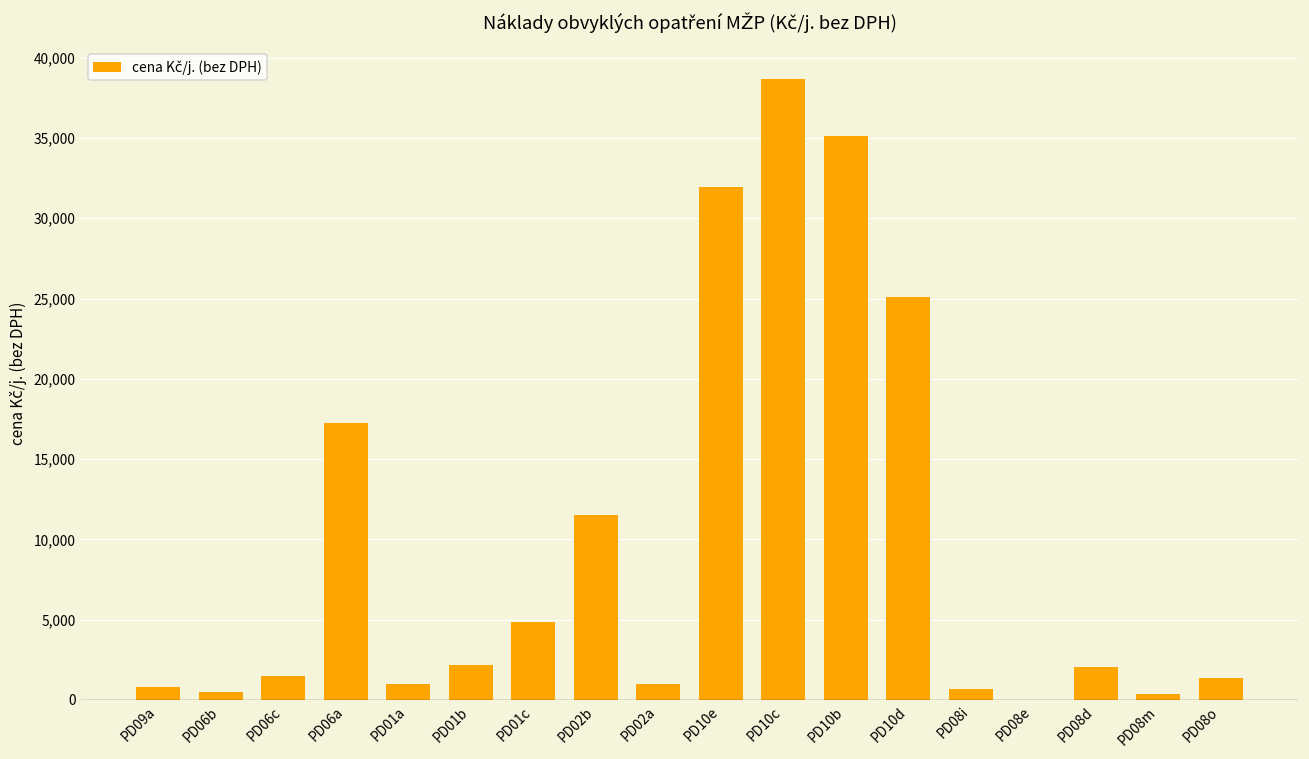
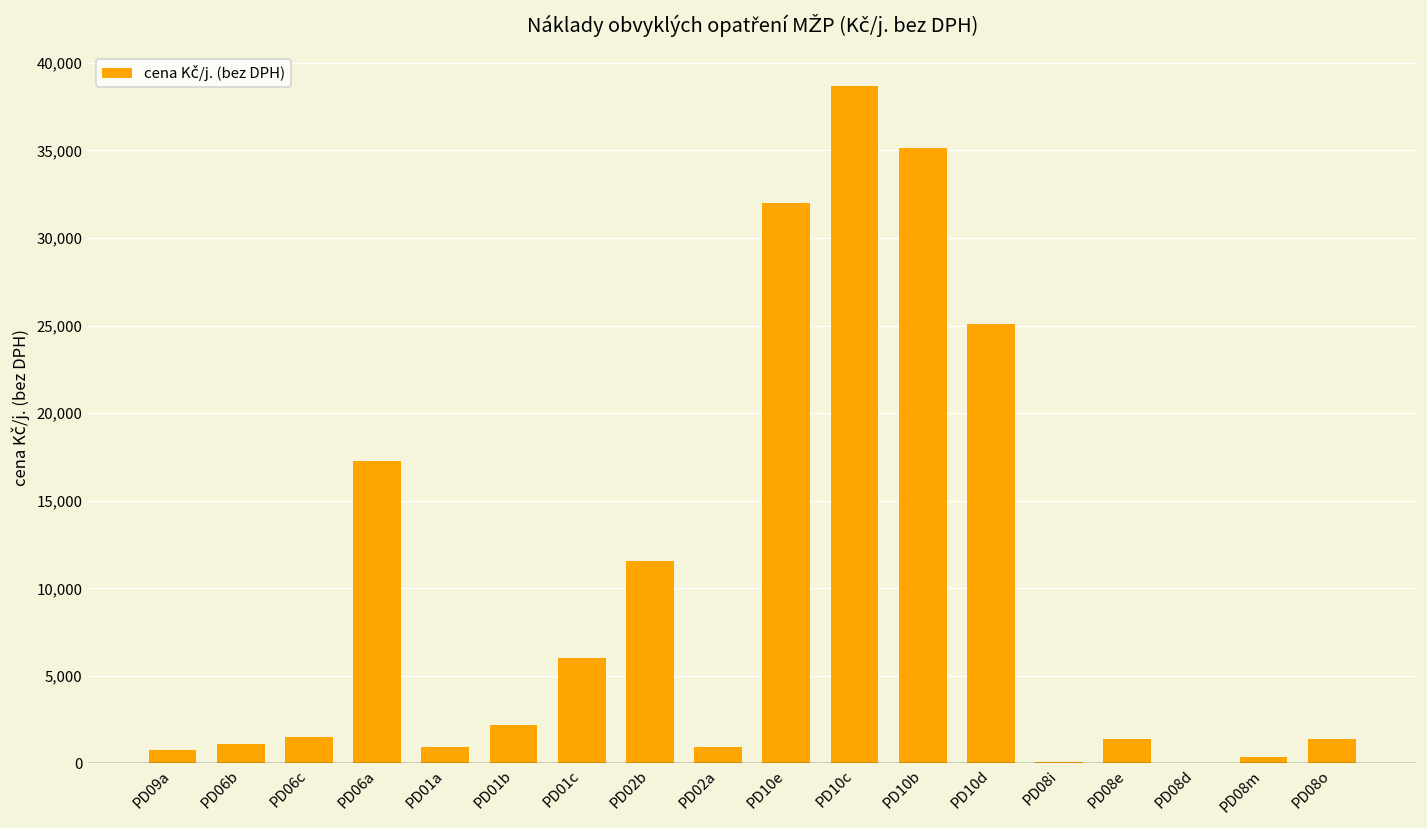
  {
    "PD09a": "800",
-   "PD06b": "500",
+   "PD06b": "1,100",
    "PD06c": "1,500",
    "PD06a": "17,200",
    "PD01a": "1,000",
    "PD01b": "2,200",
-   "PD01c": "4,800",
+   "PD01c": "6,000",
    "PD02b": "11,500",
    "PD02a": "1,000",
    "PD10e": "32,000",
    "PD10c": "38,700",
    "PD10b": "35,100",
    "PD10d": "25,100",
-   "PD08i": "700",
-   "PD08e": "0",
-   "PD08d": "2,100",
+   "PD08i": "100",
+   "PD08e": "1,400",
+   "PD08d": "0",
    "PD08m": "400",
    "PD08o": "1,400"
  }
